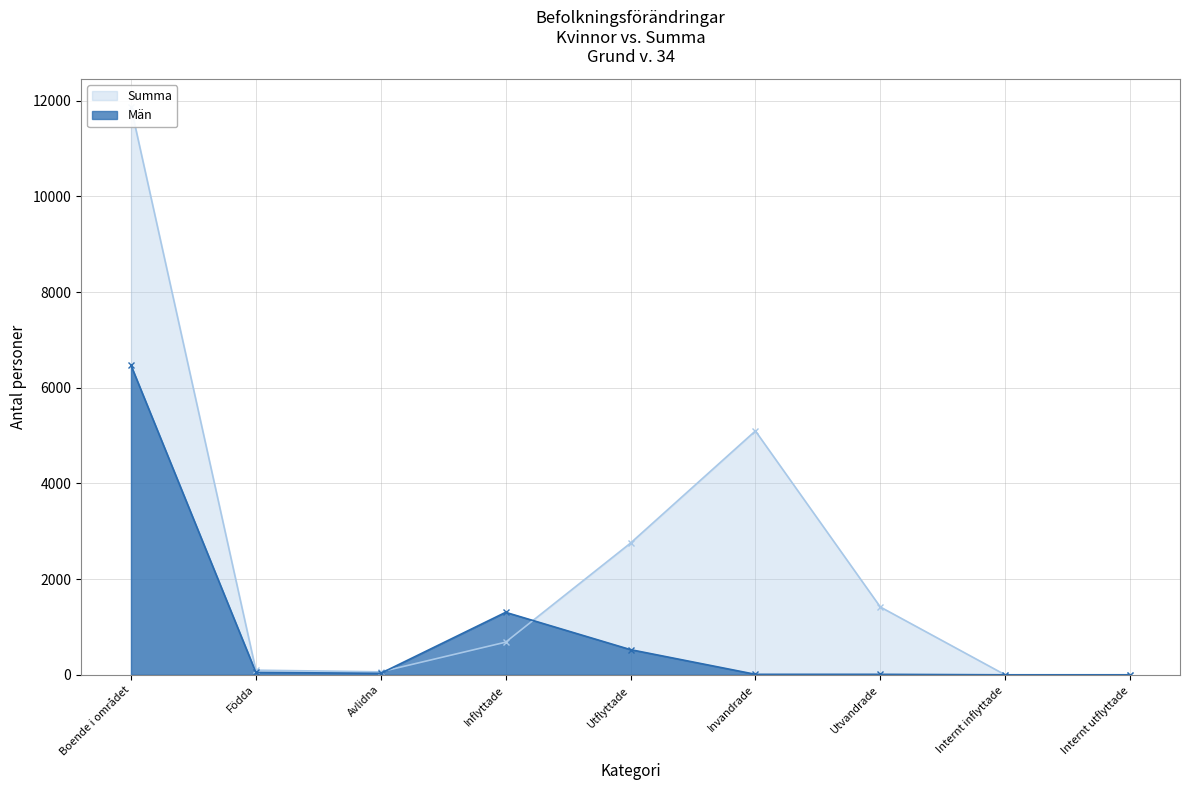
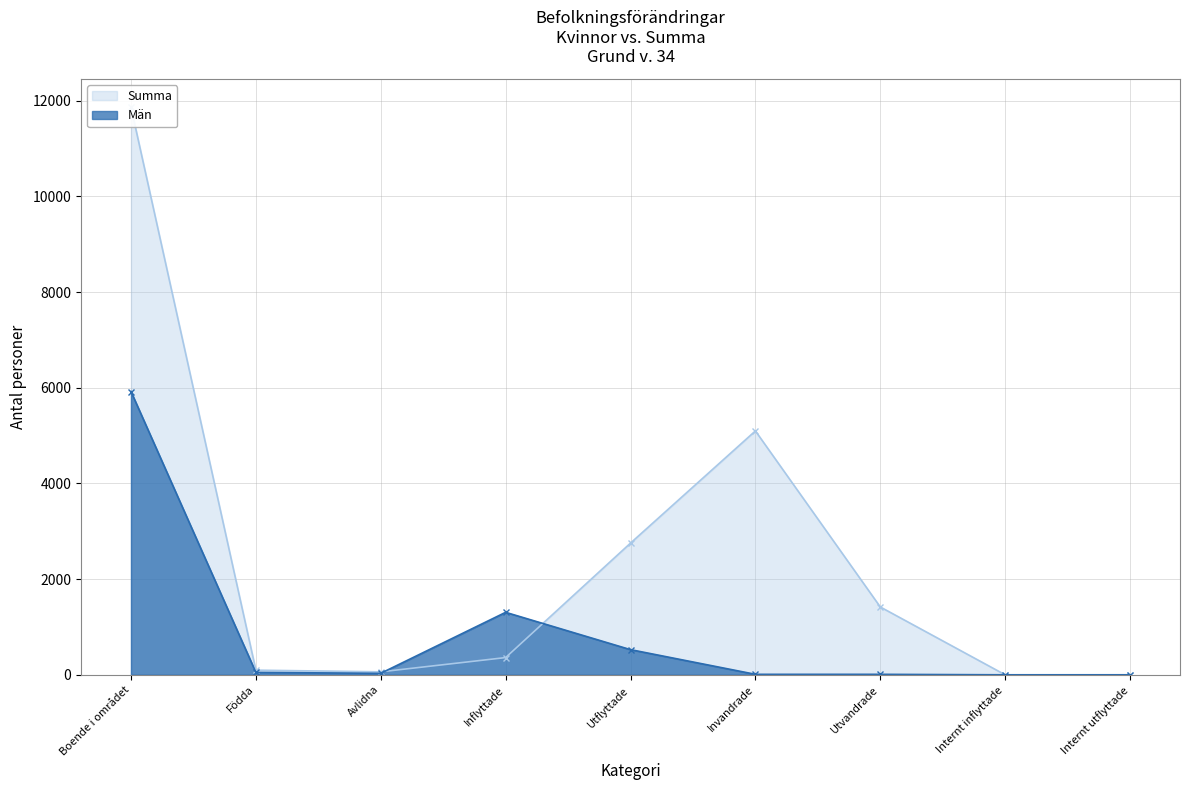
  {
    "Summa": {
-     "Inflyttade": 700,
+     "Inflyttade": 400,
      "Utflyttade": 2800,
      "Invandrade": 5100,
      "Utvandrade": 1400
    },
    "Män": {
-     "Boende i området": 6500,
+     "Boende i området": 5900,
      "Inflyttade": 1300,
      "Utflyttade": 500,
      "Invandrade": 0,
      "Utvandrade": 0
    }
  }
